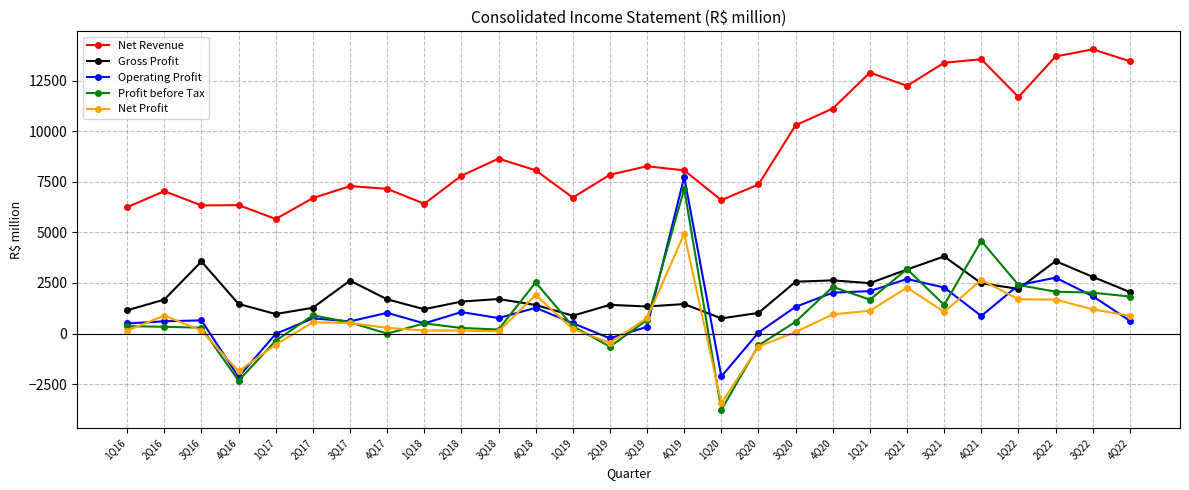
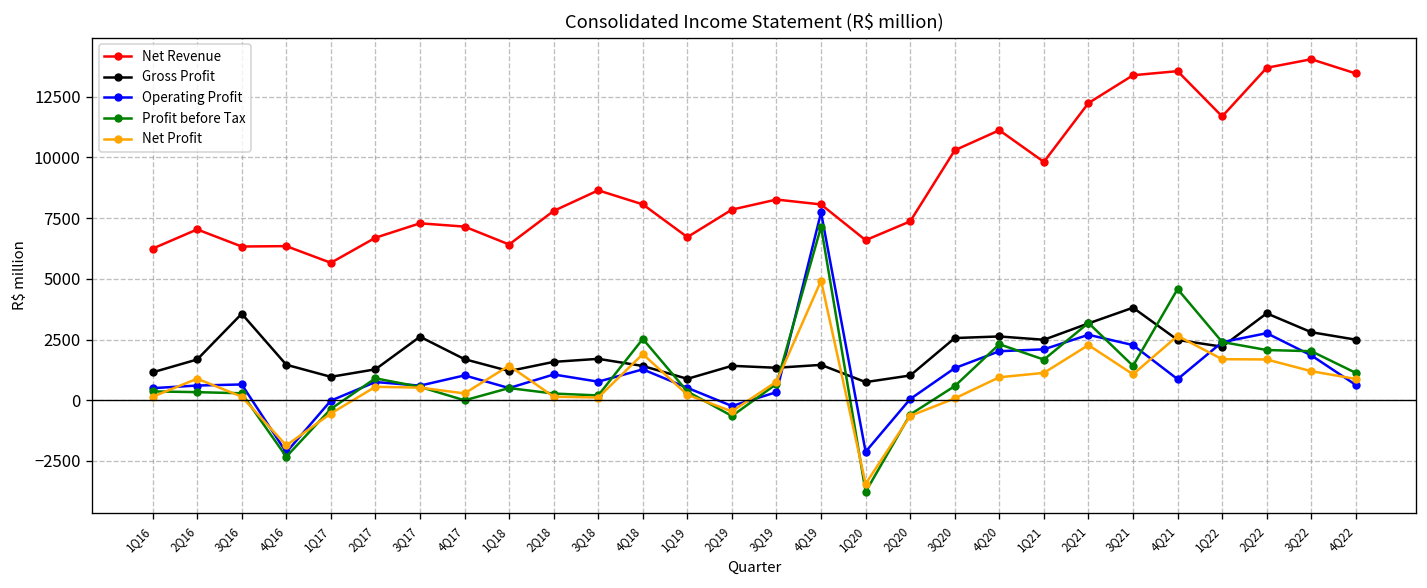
  {
    "Net Revenue": {
      "1Q16": 6200,
      "2Q16": 7000,
      "3Q16": 6300,
      "4Q16": 6300,
      "1Q17": 5700,
      "2Q17": 6700,
      "3Q17": 7300,
      "4Q17": 7200,
      "1Q18": 6400,
      "2Q18": 7800,
      "3Q18": 8600,
      "4Q18": 8100,
      "1Q19": 6700,
      "2Q19": 7900,
      "3Q19": 8300,
      "4Q19": 8100,
      "1Q20": 6600,
      "2Q20": 7400,
      "3Q20": 10300,
      "4Q20": 11100,
-     "1Q21": 12900,
+     "1Q21": 9800,
      "2Q21": 12200,
      "3Q21": 13400,
      "4Q21": 13600,
      "1Q22": 11700,
      "2Q22": 13700,
      "3Q22": 14000,
      "4Q22": 13500
    },
    "Gross Profit": {
      "1Q16": 1200,
      "2Q16": 1700,
      "3Q16": 3600,
      "4Q16": 1500,
      "1Q17": 1000,
      "2Q17": 1300,
      "3Q17": 2600,
      "4Q17": 1700,
      "1Q18": 1200,
      "2Q18": 1600,
      "3Q18": 1700,
      "4Q18": 1400,
      "1Q19": 900,
      "2Q19": 1400,
      "3Q19": 1300,
      "4Q19": 1500,
      "1Q20": 700,
      "2Q20": 1000,
      "3Q20": 2600,
      "4Q20": 2600,
      "1Q21": 2500,
      "3Q21": 3800,
      "4Q21": 2500,
      "1Q22": 2200,
      "2Q22": 3600,
      "3Q22": 2800,
-     "4Q22": 2100
+     "4Q22": 2500
    },
    "Operating Profit": {
      "1Q16": 500,
      "2Q16": 600,
      "3Q16": 700,
      "4Q16": -2100,
      "1Q17": 0,
      "2Q17": 800,
      "4Q17": 1000,
      "2Q18": 1100,
      "3Q18": 800,
      "4Q18": 1300,
      "1Q19": 500,
      "2Q19": -200,
      "3Q19": 300,
      "4Q19": 7700,
      "1Q20": -2100,
      "2Q20": 100,
      "3Q20": 1300,
      "4Q20": 2000,
      "1Q21": 2100,
      "2Q21": 2700,
      "3Q21": 2300,
      "4Q21": 900,
      "2Q22": 2800,
      "3Q22": 1800,
      "4Q22": 600
    },
    "Profit before Tax": {
      "1Q16": 400,
      "2Q16": 300,
      "3Q16": 300,
      "4Q16": -2300,
      "1Q17": -400,
      "2Q17": 900,
      "4Q17": 0,
      "2Q18": 300,
      "4Q18": 2500,
      "1Q19": 400,
      "2Q19": -600,
      "4Q19": 7100,
      "1Q20": -3800,
      "3Q20": 600,
      "4Q20": 2300,
      "1Q21": 1700,
      "3Q21": 1400,
      "4Q21": 4600,
      "2Q22": 2100,
      "3Q22": 2000,
-     "4Q22": 1800
+     "4Q22": 1100
    },
    "Net Profit": {
      "1Q16": 100,
      "2Q16": 900,
      "3Q16": 100,
      "4Q16": -1900,
      "1Q17": -500,
      "2Q17": 600,
      "4Q17": 300,
-     "1Q18": 200,
+     "1Q18": 1400,
      "2Q18": 100,
      "4Q18": 1900,
      "1Q19": 200,
      "2Q19": -500,
      "4Q19": 4900,
      "1Q20": -3400,
      "3Q20": 100,
      "4Q20": 900,
      "1Q21": 1100,
      "2Q21": 2300,
      "3Q21": 1100,
      "4Q21": 2700,
      "1Q22": 1700,
      "2Q22": 1700,
      "3Q22": 1200,
      "4Q22": 900
    }
  }
